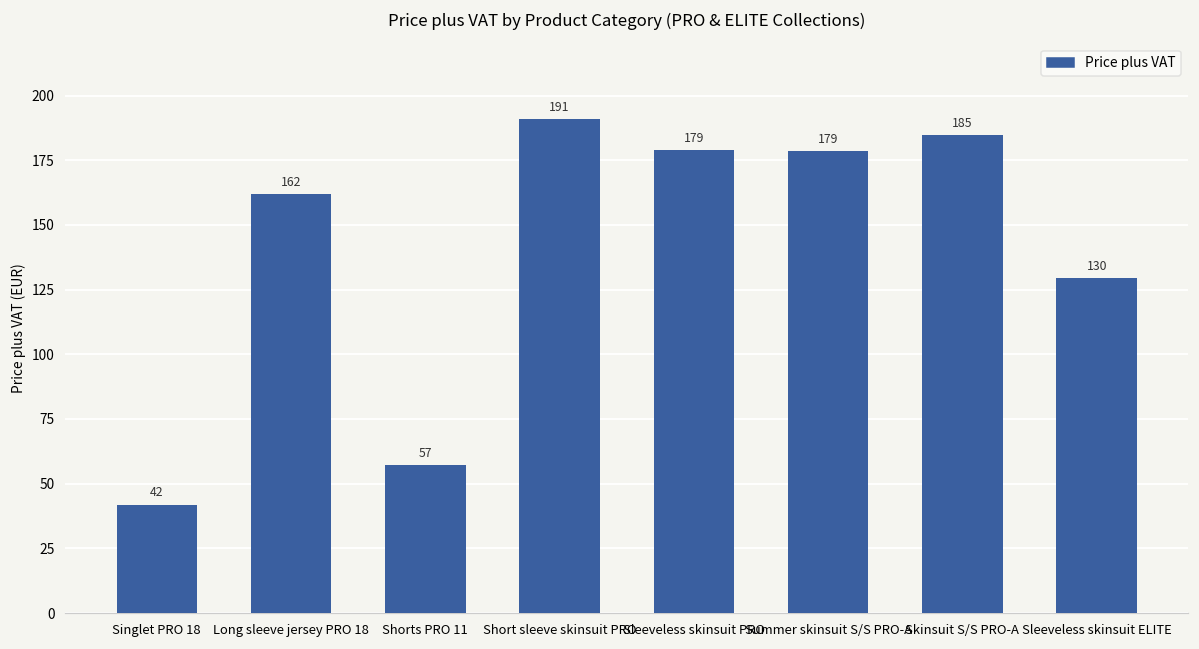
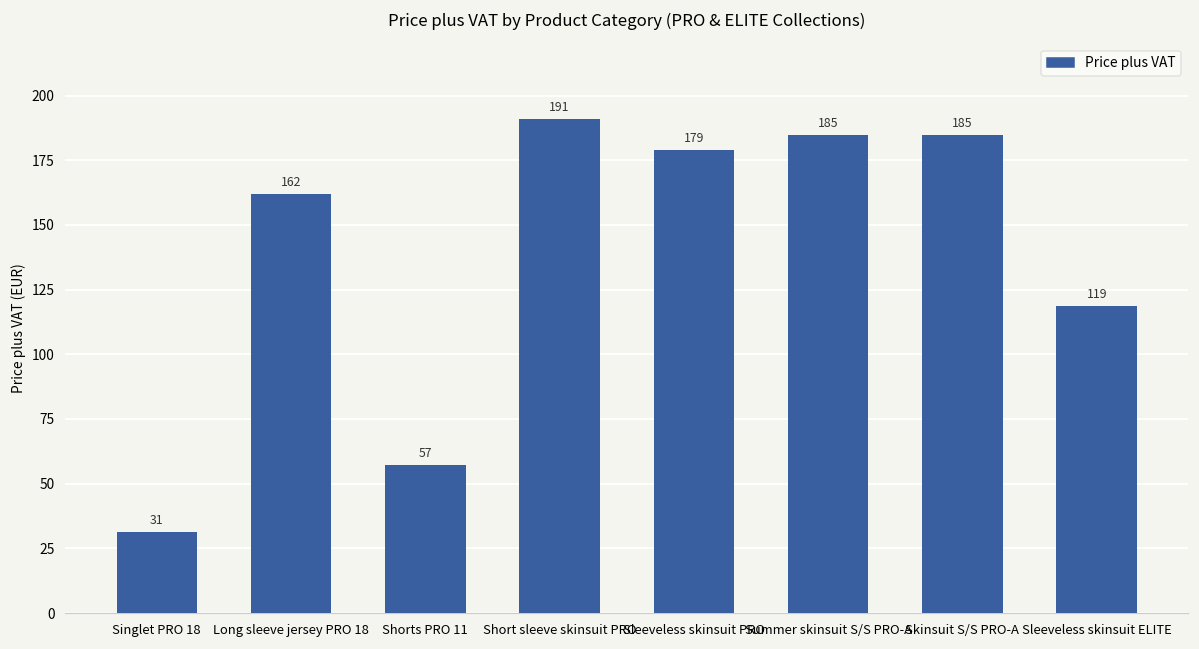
  {
-   "Singlet PRO 18": 42,
+   "Singlet PRO 18": 31,
    "Long sleeve jersey PRO 18": 162,
    "Shorts PRO 11": 57,
    "Short sleeve skinsuit PRO": 191,
    "Sleeveless skinsuit PRO": 179,
-   "Summer skinsuit S/S PRO-A": 179,
+   "Summer skinsuit S/S PRO-A": 185,
    "Skinsuit S/S PRO-A": 185,
-   "Sleeveless skinsuit ELITE": 130
+   "Sleeveless skinsuit ELITE": 119
  }
